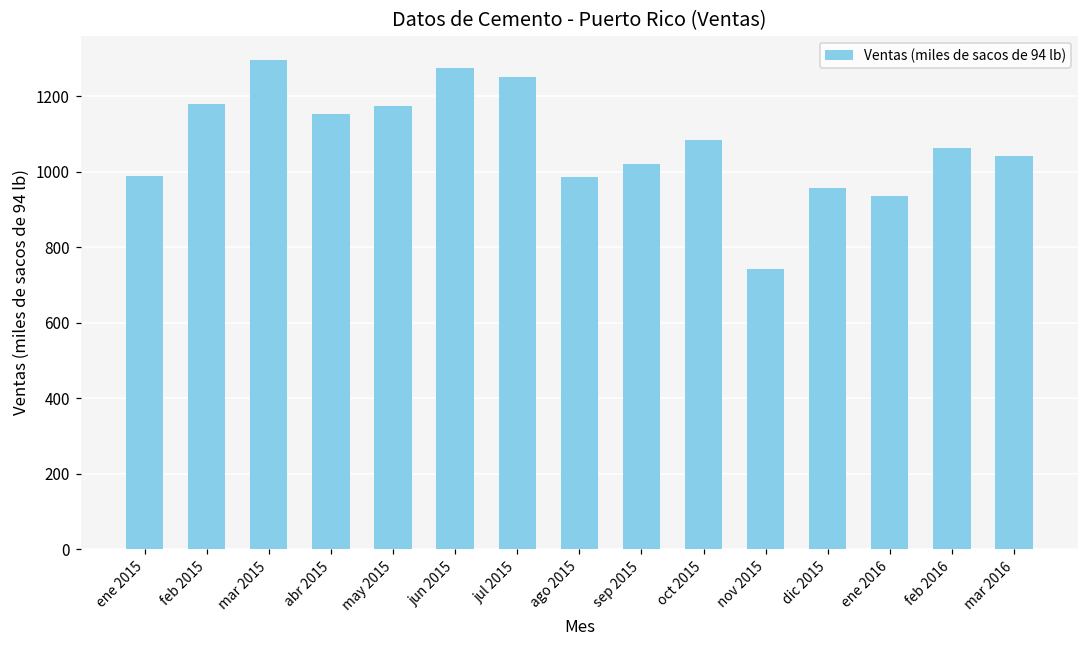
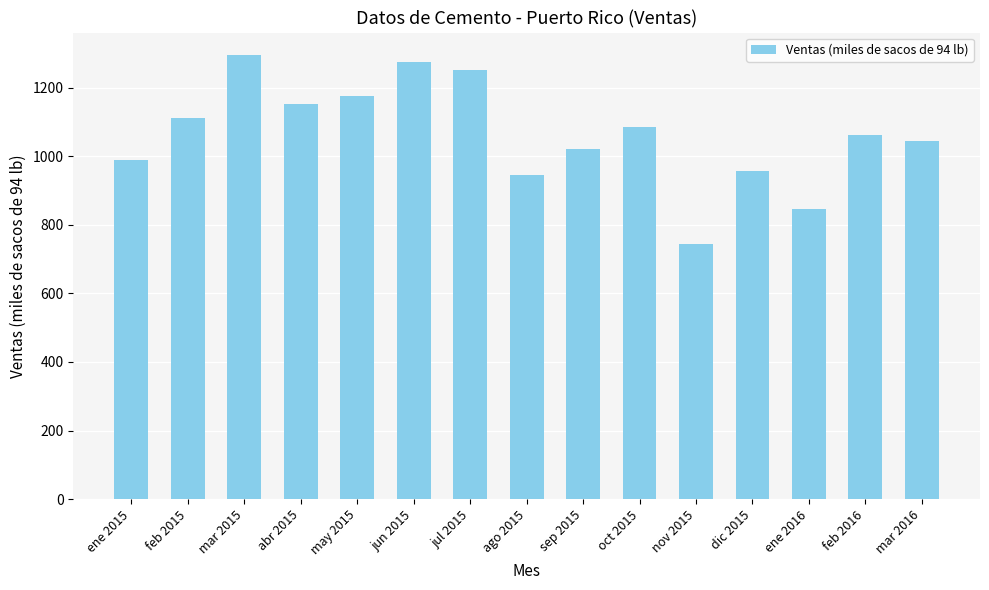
  {
    "ene 2015": 990,
-   "feb 2015": 1180,
+   "feb 2015": 1110,
    "mar 2015": 1300,
    "abr 2015": 1150,
    "may 2015": 1180,
    "jun 2015": 1270,
    "jul 2015": 1250,
-   "ago 2015": 990,
+   "ago 2015": 940,
    "sep 2015": 1020,
    "oct 2015": 1080,
    "nov 2015": 740,
    "dic 2015": 960,
-   "ene 2016": 940,
+   "ene 2016": 850,
    "feb 2016": 1060,
    "mar 2016": 1040
  }
